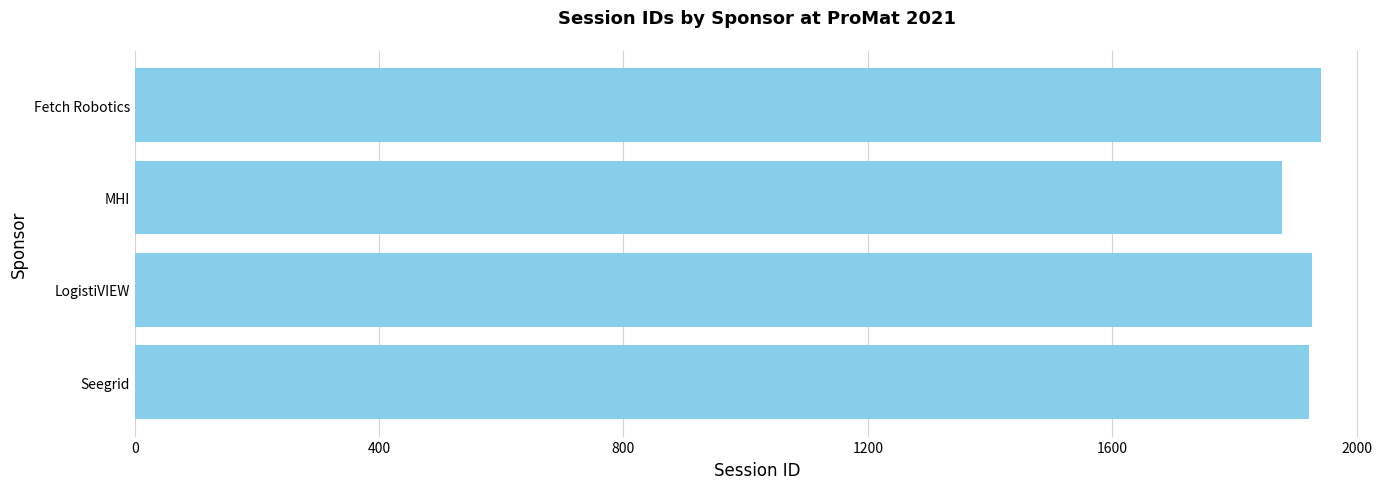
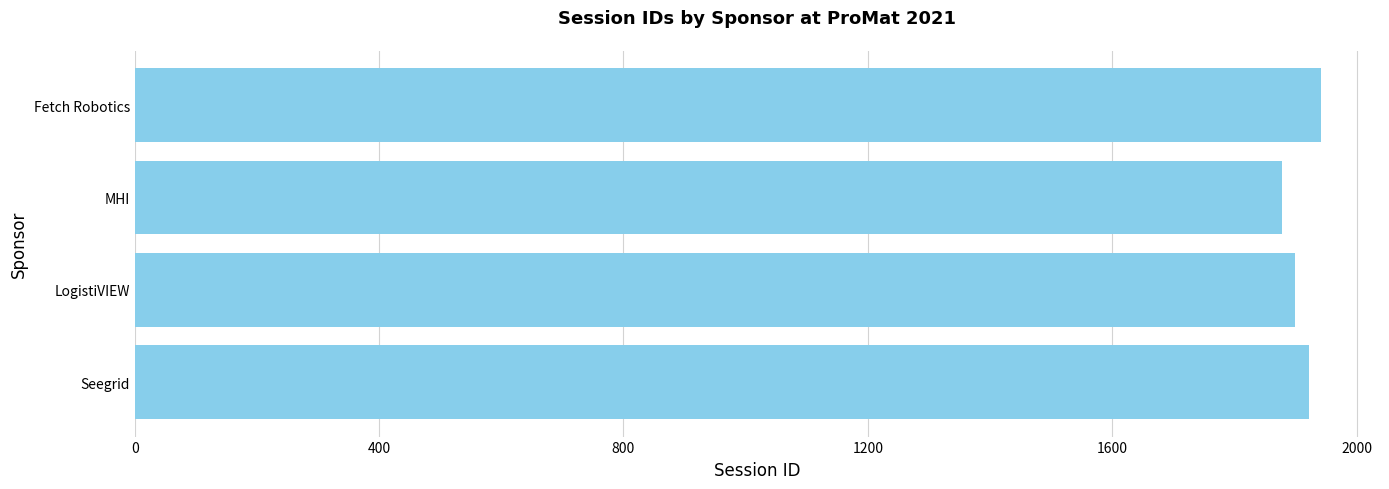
  {
    "Fetch Robotics": 1940,
    "MHI": 1880,
-   "LogistiVIEW": 1930,
+   "LogistiVIEW": 1900,
    "Seegrid": 1920
  }
